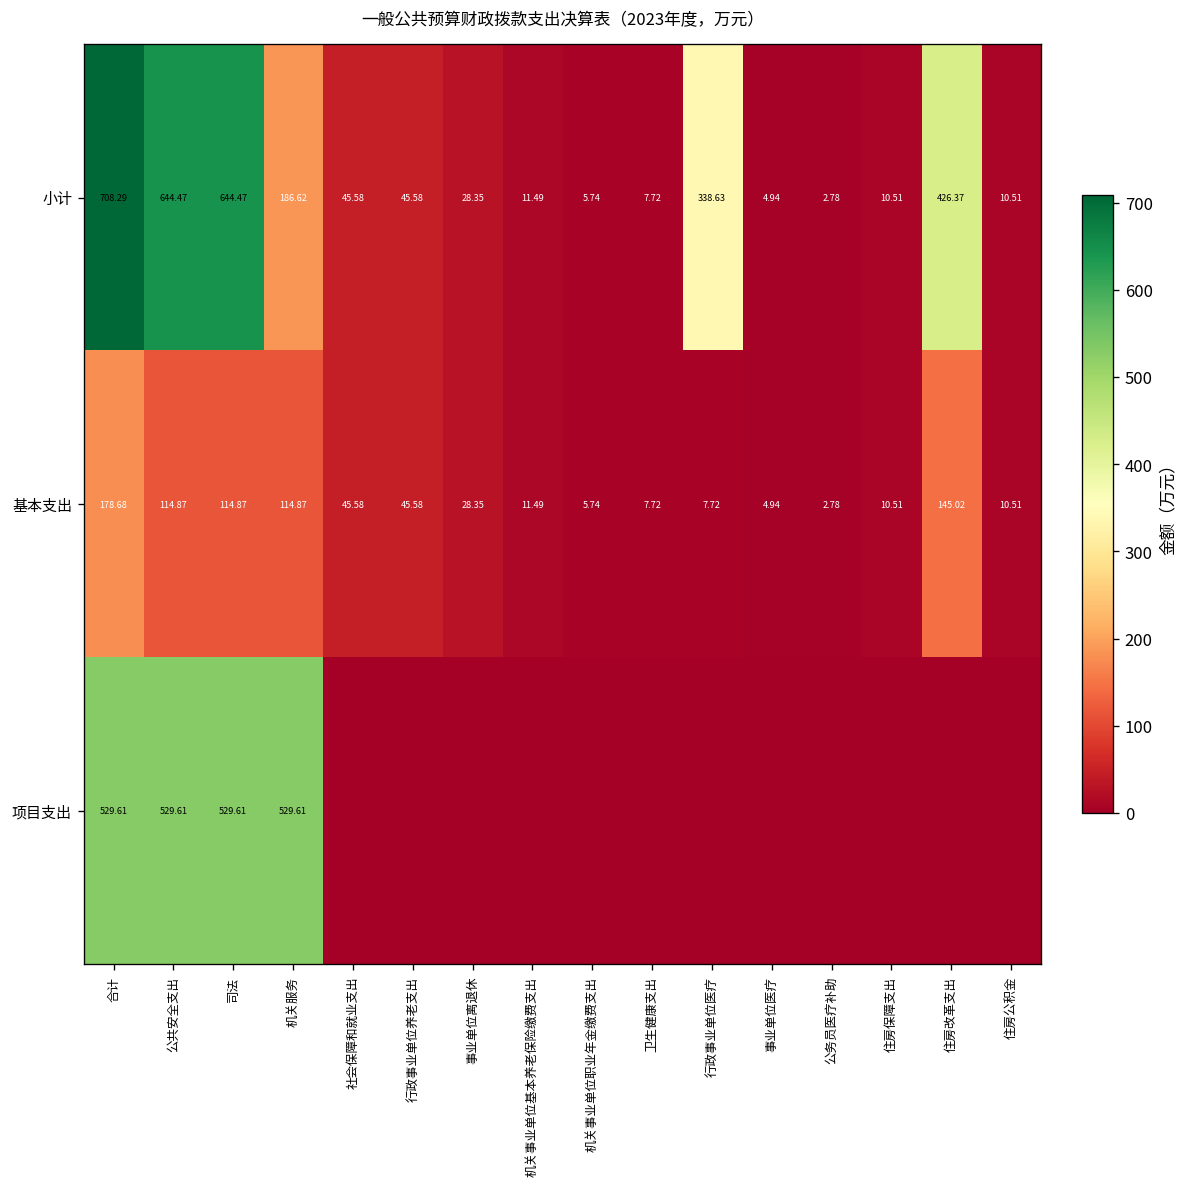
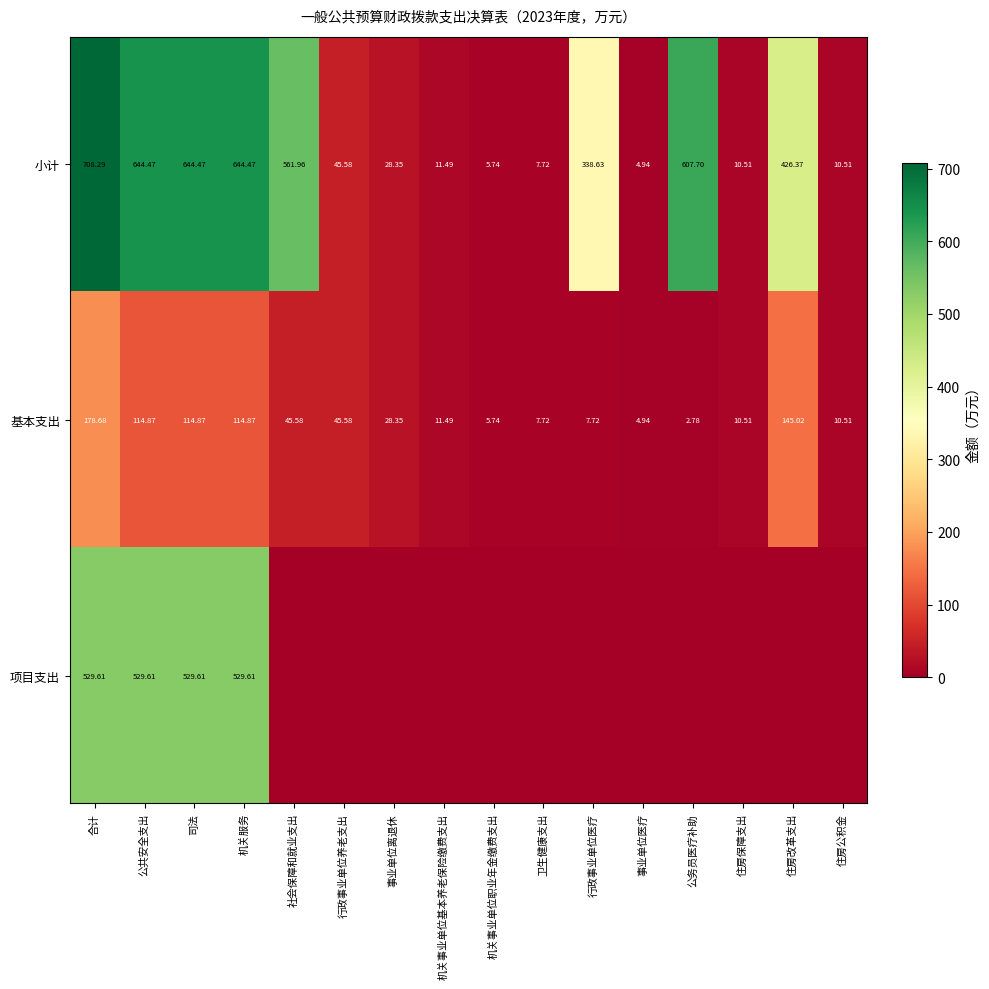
  {
    "小计": {
      "合计": 708.29,
      "公共安全支出": 644.47,
      "司法": 644.47,
-     "机关服务": 186.62,
-     "社会保障和就业支出": 45.58,
+     "机关服务": 644.47,
+     "社会保障和就业支出": 561.96,
      "行政事业单位养老支出": 45.58,
      "事业单位离退休": 28.35,
      "机关事业单位基本养老保险缴费支出": 11.49,
      "机关事业单位职业年金缴费支出": 5.74,
      "卫生健康支出": 7.72,
      "行政事业单位医疗": 338.63,
      "事业单位医疗": 4.94,
-     "公务员医疗补助": 2.78,
+     "公务员医疗补助": 607.70,
      "住房保障支出": 10.51,
      "住房改革支出": 426.37,
      "住房公积金": 10.51
    },
    "基本支出": {
      "合计": 178.68,
      "公共安全支出": 114.87,
      "司法": 114.87,
      "机关服务": 114.87,
      "社会保障和就业支出": 45.58,
      "行政事业单位养老支出": 45.58,
      "事业单位离退休": 28.35,
      "机关事业单位基本养老保险缴费支出": 11.49,
      "机关事业单位职业年金缴费支出": 5.74,
      "卫生健康支出": 7.72,
      "行政事业单位医疗": 7.72,
      "事业单位医疗": 4.94,
      "公务员医疗补助": 2.78,
      "住房保障支出": 10.51,
      "住房改革支出": 145.02,
      "住房公积金": 10.51
    },
    "项目支出": {
      "合计": 529.61,
      "公共安全支出": 529.61,
      "司法": 529.61,
      "机关服务": 529.61
    }
  }
